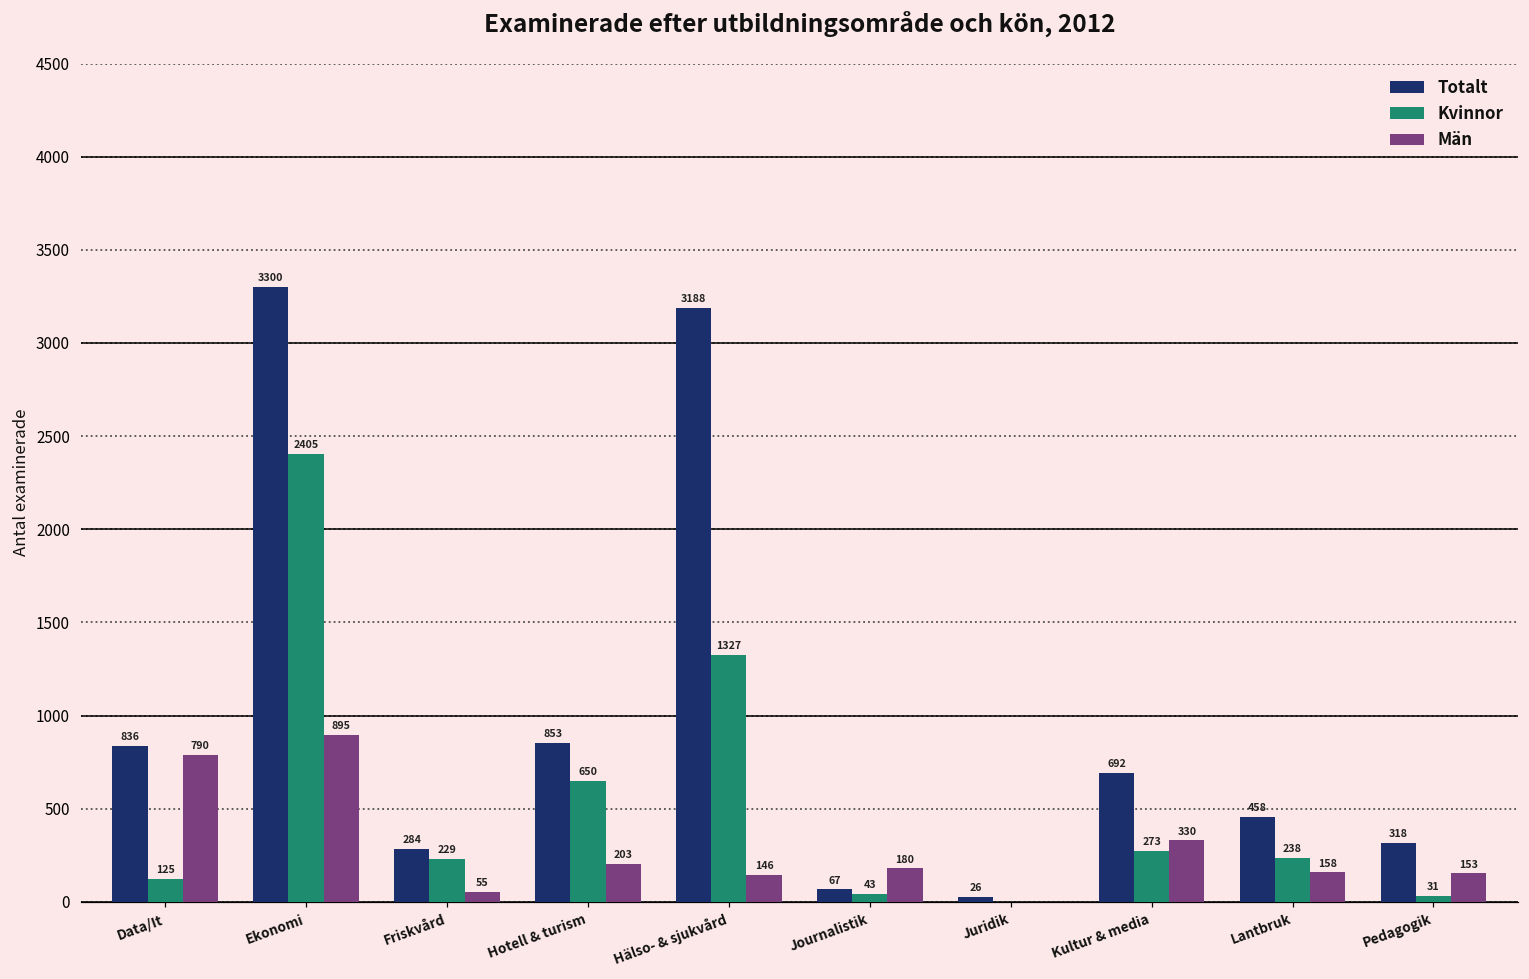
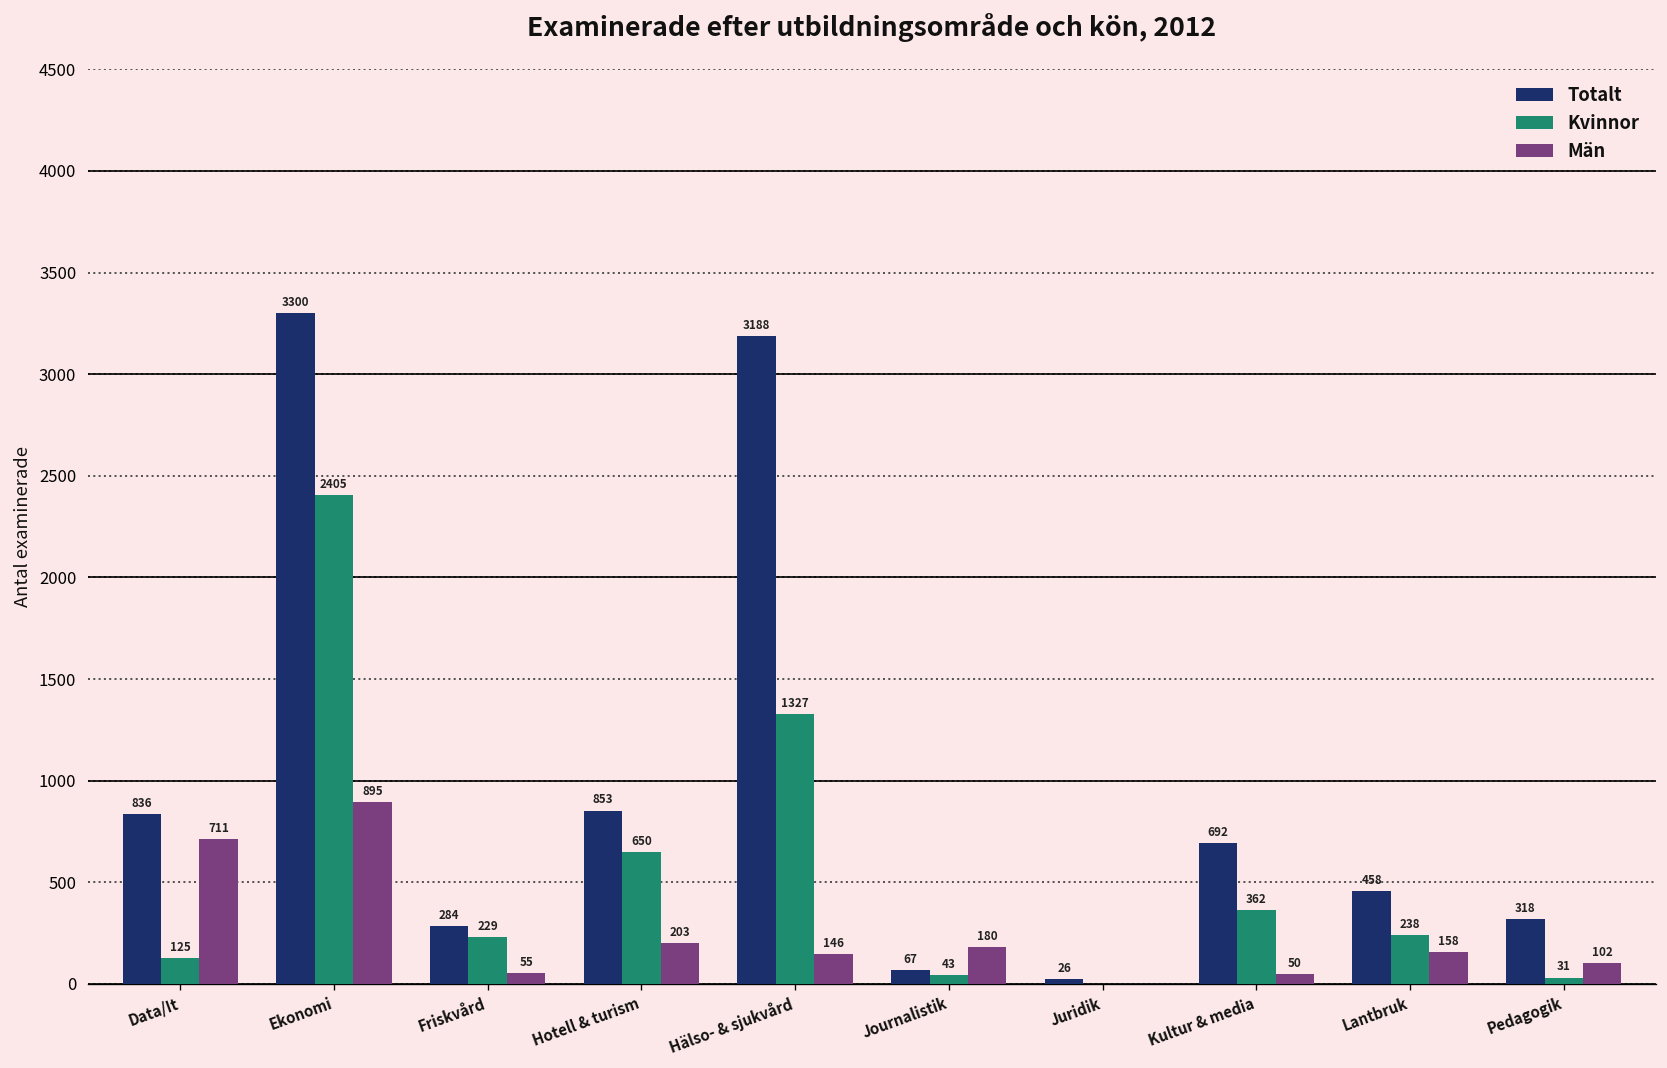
  {
    "Totalt": {
      "Data/It": 836,
      "Ekonomi": 3300,
      "Friskvård": 284,
      "Hotell & turism": 853,
      "Hälso- & sjukvård": 3188,
      "Journalistik": 67,
      "Juridik": 26,
      "Kultur & media": 692,
      "Lantbruk": 458,
      "Pedagogik": 318
    },
    "Kvinnor": {
      "Data/It": 125,
      "Ekonomi": 2405,
      "Friskvård": 229,
      "Hotell & turism": 650,
      "Hälso- & sjukvård": 1327,
      "Journalistik": 43,
-     "Kultur & media": 273,
+     "Kultur & media": 362,
      "Lantbruk": 238,
      "Pedagogik": 31
    },
    "Män": {
-     "Data/It": 790,
+     "Data/It": 711,
      "Ekonomi": 895,
      "Friskvård": 55,
      "Hotell & turism": 203,
      "Hälso- & sjukvård": 146,
      "Journalistik": 180,
-     "Kultur & media": 330,
+     "Kultur & media": 50,
      "Lantbruk": 158,
-     "Pedagogik": 153
+     "Pedagogik": 102
    }
  }
